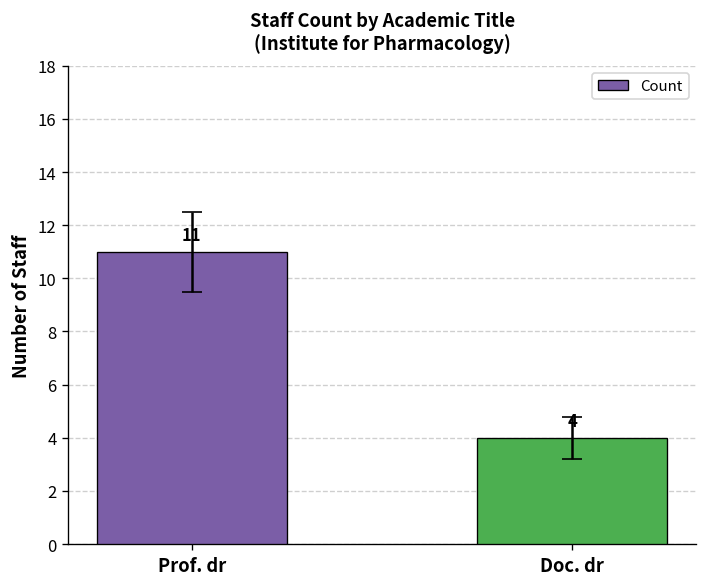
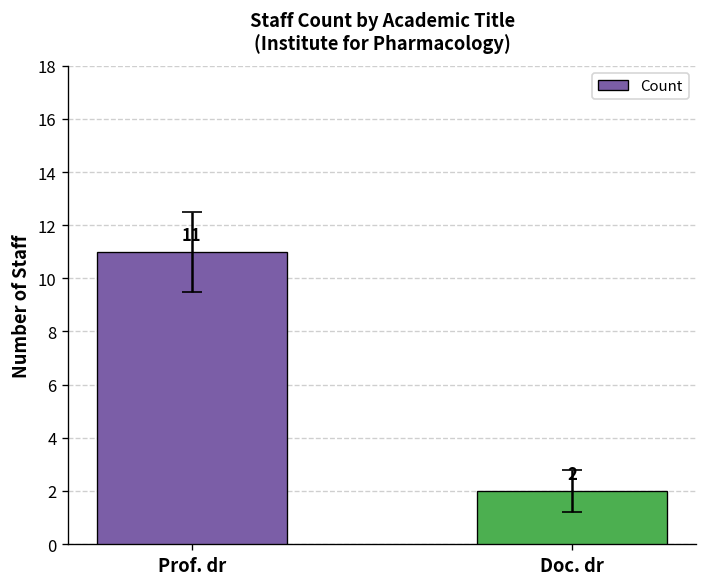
  {
    "Count": {
      "Prof. dr": 11,
-     "Doc. dr": 4
+     "Doc. dr": 2
    }
  }
